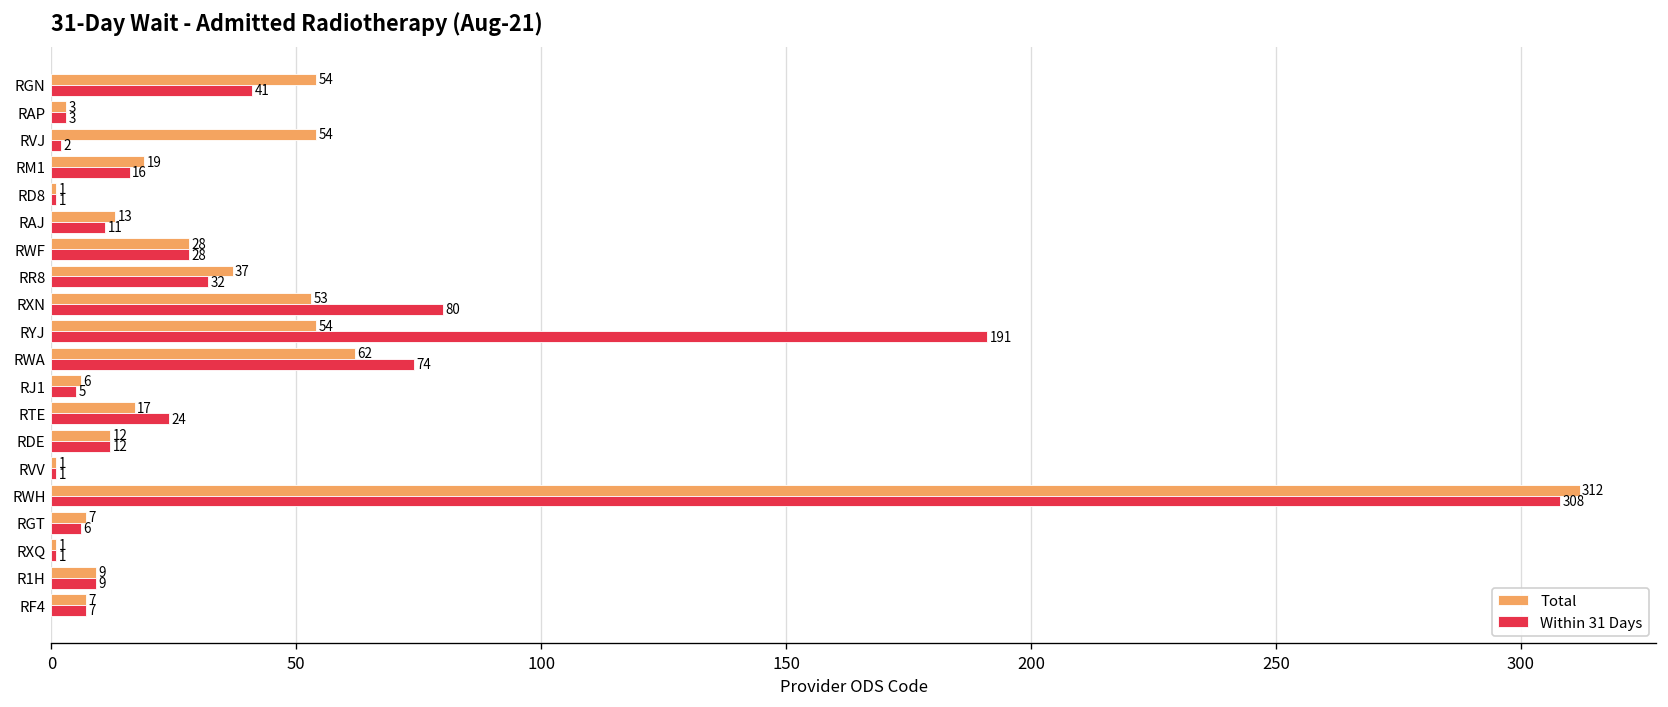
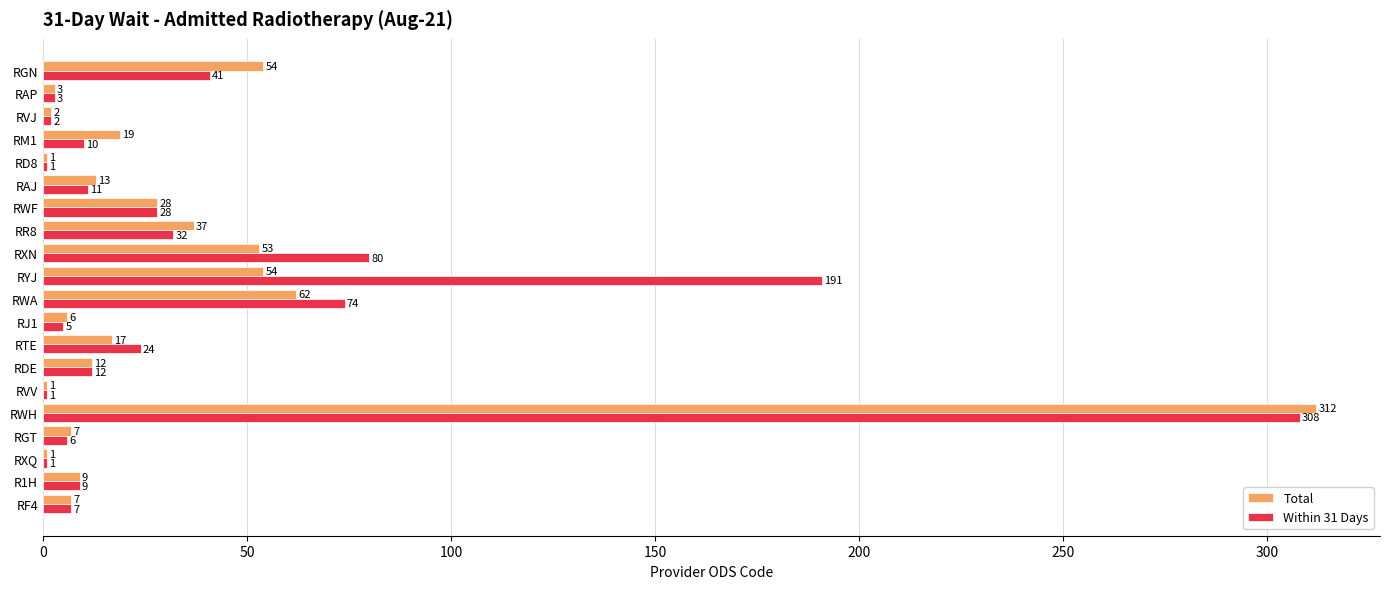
  {
    "Total": {
      "RGN": 54,
      "RAP": 3,
-     "RVJ": 54,
+     "RVJ": 2,
      "RM1": 19,
      "RD8": 1,
      "RAJ": 13,
      "RWF": 28,
      "RR8": 37,
      "RXN": 53,
      "RYJ": 54,
      "RWA": 62,
      "RJ1": 6,
      "RTE": 17,
      "RDE": 12,
      "RVV": 1,
      "RWH": 312,
      "RGT": 7,
      "RXQ": 1,
      "R1H": 9,
      "RF4": 7
    },
    "Within 31 Days": {
      "RGN": 41,
      "RAP": 3,
      "RVJ": 2,
-     "RM1": 16,
+     "RM1": 10,
      "RD8": 1,
      "RAJ": 11,
      "RWF": 28,
      "RR8": 32,
      "RXN": 80,
      "RYJ": 191,
      "RWA": 74,
      "RJ1": 5,
      "RTE": 24,
      "RDE": 12,
      "RVV": 1,
      "RWH": 308,
      "RGT": 6,
      "RXQ": 1,
      "R1H": 9,
      "RF4": 7
    }
  }
